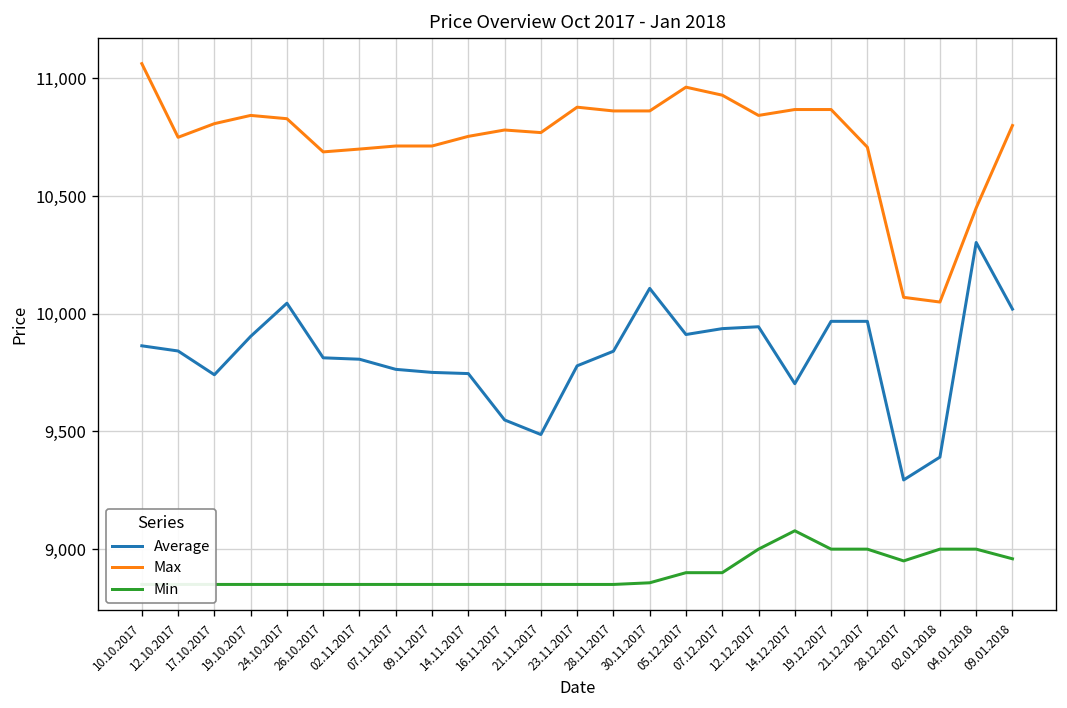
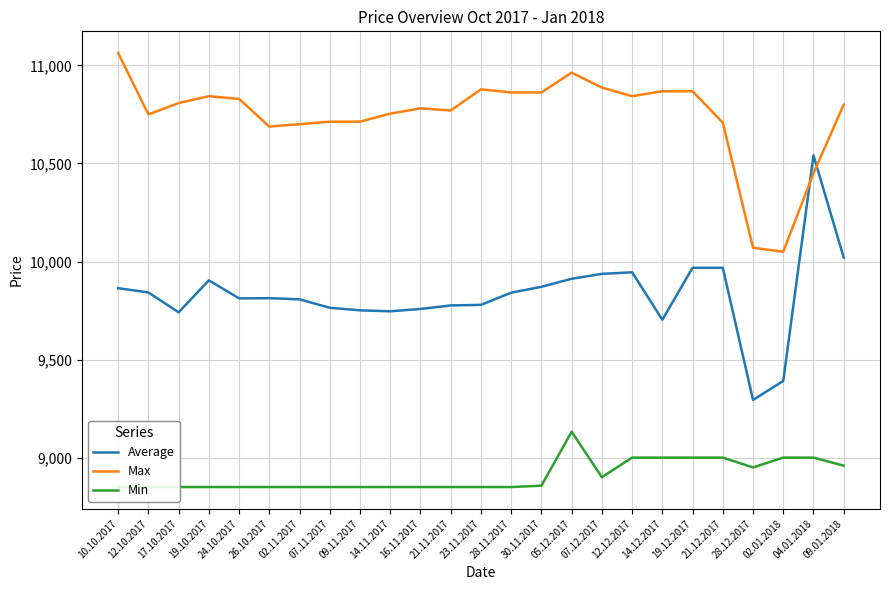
  {
    "Average": {
      "10.10.2017": "9,860",
      "12.10.2017": "9,840",
      "17.10.2017": "9,740",
      "19.10.2017": "9,900",
-     "24.10.2017": "10,050",
+     "24.10.2017": "9,810",
      "26.10.2017": "9,810",
      "02.11.2017": "9,810",
      "07.11.2017": "9,760",
      "09.11.2017": "9,750",
      "14.11.2017": "9,750",
-     "16.11.2017": "9,550",
-     "21.11.2017": "9,490",
+     "16.11.2017": "9,760",
+     "21.11.2017": "9,780",
      "23.11.2017": "9,780",
      "28.11.2017": "9,840",
-     "30.11.2017": "10,110",
+     "30.11.2017": "9,870",
      "05.12.2017": "9,910",
      "07.12.2017": "9,940",
      "12.12.2017": "9,950",
      "14.12.2017": "9,700",
      "19.12.2017": "9,970",
      "21.12.2017": "9,970",
      "28.12.2017": "9,290",
      "02.01.2018": "9,390",
-     "04.01.2018": "10,300",
+     "04.01.2018": "10,540",
      "09.01.2018": "10,020"
    },
    "Max": {
      "10.10.2017": "11,060",
      "12.10.2017": "10,750",
      "17.10.2017": "10,810",
      "19.10.2017": "10,840",
      "24.10.2017": "10,830",
      "26.10.2017": "10,690",
      "02.11.2017": "10,700",
      "07.11.2017": "10,710",
      "09.11.2017": "10,710",
      "14.11.2017": "10,750",
      "16.11.2017": "10,780",
      "21.11.2017": "10,770",
      "23.11.2017": "10,880",
      "28.11.2017": "10,860",
      "30.11.2017": "10,860",
      "05.12.2017": "10,960",
-     "07.12.2017": "10,930",
+     "07.12.2017": "10,890",
      "12.12.2017": "10,840",
      "14.12.2017": "10,870",
      "19.12.2017": "10,870",
      "21.12.2017": "10,710",
      "28.12.2017": "10,070",
      "02.01.2018": "10,050",
      "04.01.2018": "10,450",
      "09.01.2018": "10,800"
    },
    "Min": {
      "19.10.2017": "8,850",
      "24.10.2017": "8,850",
      "26.10.2017": "8,850",
      "02.11.2017": "8,850",
      "07.11.2017": "8,850",
      "09.11.2017": "8,850",
      "14.11.2017": "8,850",
      "16.11.2017": "8,850",
      "21.11.2017": "8,850",
      "23.11.2017": "8,850",
      "28.11.2017": "8,850",
      "30.11.2017": "8,860",
-     "05.12.2017": "8,900",
+     "05.12.2017": "9,130",
      "07.12.2017": "8,900",
      "12.12.2017": "9,000",
-     "14.12.2017": "9,080",
+     "14.12.2017": "9,000",
      "19.12.2017": "9,000",
      "21.12.2017": "9,000",
      "28.12.2017": "8,950",
      "02.01.2018": "9,000",
      "04.01.2018": "9,000",
      "09.01.2018": "8,960"
    }
  }
